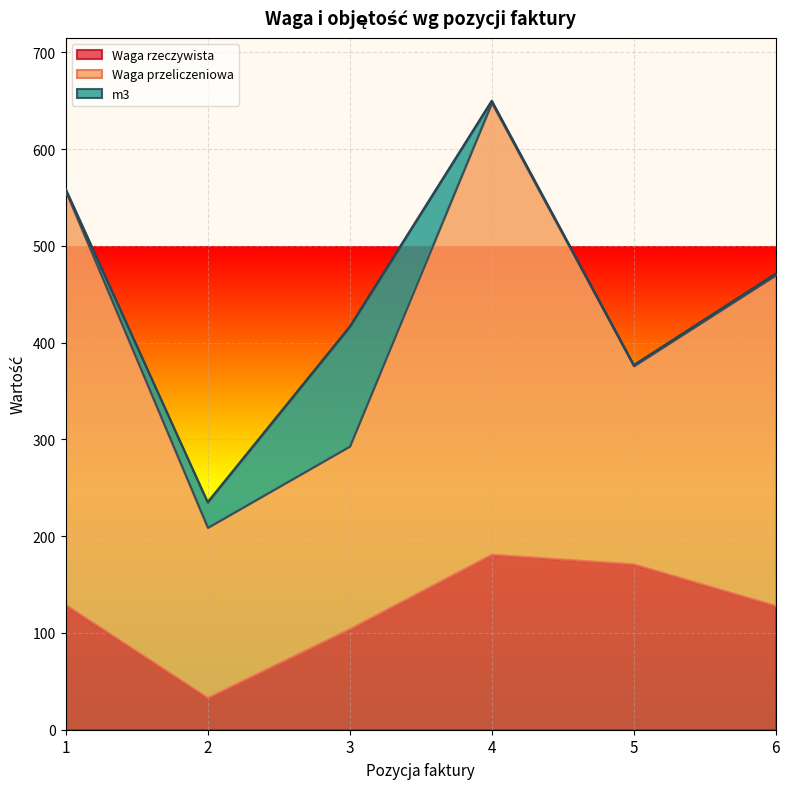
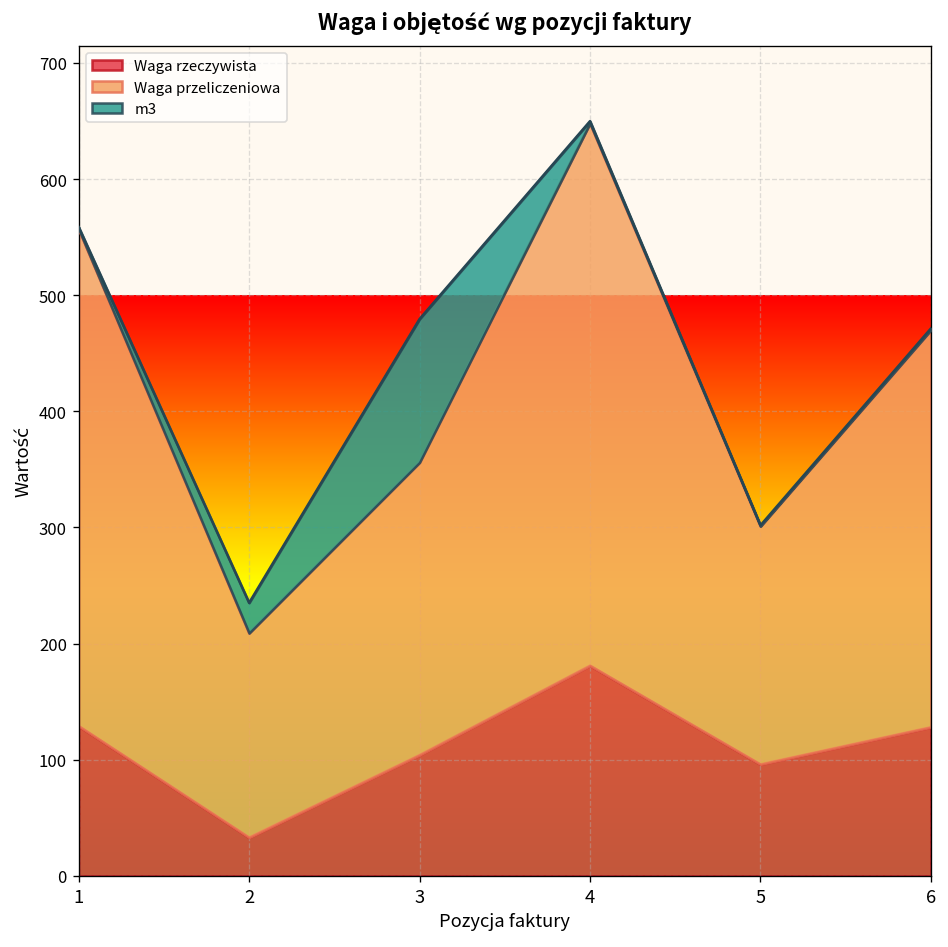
  {
    "Waga rzeczywista": {
      "1": 130,
      "2": 30,
      "3": 100,
      "4": 180,
-     "5": 170,
+     "5": 100,
      "6": 130
    },
    "Waga przeliczeniowa": {
      "2": 180,
-     "3": 190
+     "3": 250
    },
    "m3": {
      "2": 30,
      "3": 120
    }
  }
